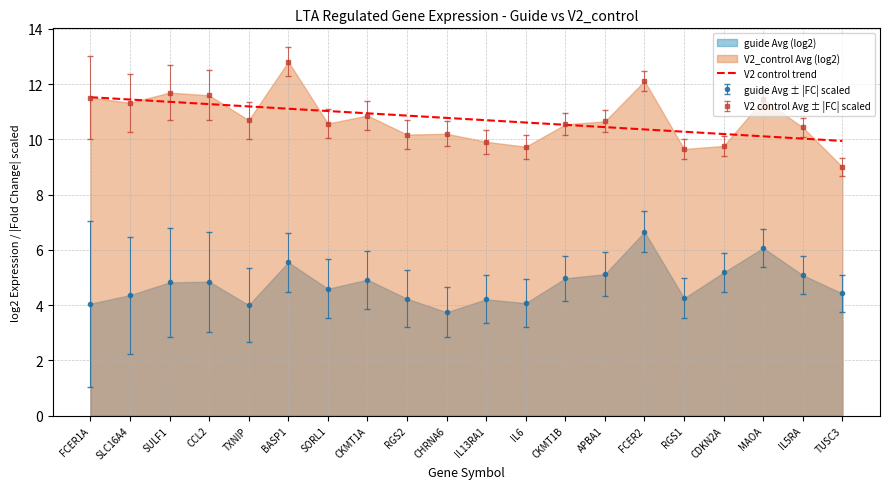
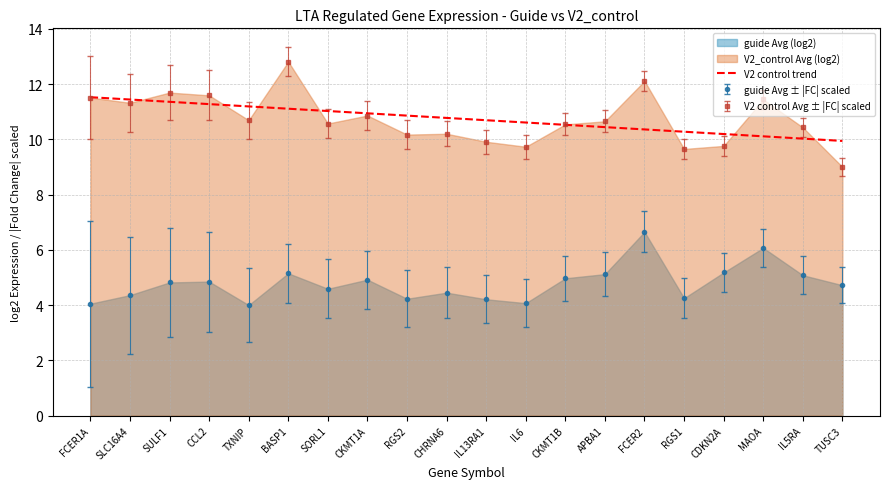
  {
    "guide Avg (log2)": {
      "FCER1A": 4.1,
      "SLC16A4": 4.4,
      "SULF1": 4.8,
      "CCL2": 4.9,
      "TXNIP": 4.0,
-     "BASP1": 5.6,
+     "BASP1": 5.2,
      "SORL1": 4.6,
      "CKMT1A": 4.9,
      "RGS2": 4.2,
-     "CHRNA6": 3.7,
+     "CHRNA6": 4.5,
      "IL13RA1": 4.2,
      "IL6": 4.1,
      "CKMT1B": 5.0,
      "APBA1": 5.1,
      "FCER2": 6.7,
      "RGS1": 4.3,
      "CDKN2A": 5.2,
      "MAOA": 6.1,
      "IL5RA": 5.1,
-     "TUSC3": 4.4
+     "TUSC3": 4.7
    },
    "V2_control Avg (log2)": {
      "SLC16A4": 11.3,
      "SULF1": 11.7,
      "CCL2": 11.6,
      "TXNIP": 10.7,
      "BASP1": 12.8,
      "SORL1": 10.6,
      "RGS2": 10.2,
      "CHRNA6": 10.2,
      "IL13RA1": 9.9,
      "IL6": 9.7,
      "APBA1": 10.7,
      "FCER2": 12.1,
      "RGS1": 9.7,
      "CDKN2A": 9.8,
      "IL5RA": 10.4,
      "TUSC3": 9.0
    },
    "V2 control trend": {
      "SLC16A4": 11.4,
      "SULF1": 11.4,
      "CCL2": 11.3,
      "TXNIP": 11.2,
      "BASP1": 11.1,
      "RGS2": 10.9,
      "CHRNA6": 10.8,
      "IL13RA1": 10.7,
      "IL6": 10.6,
      "APBA1": 10.4,
      "FCER2": 10.4,
      "RGS1": 10.3,
      "MAOA": 10.1,
      "TUSC3": 9.9
    }
  }
